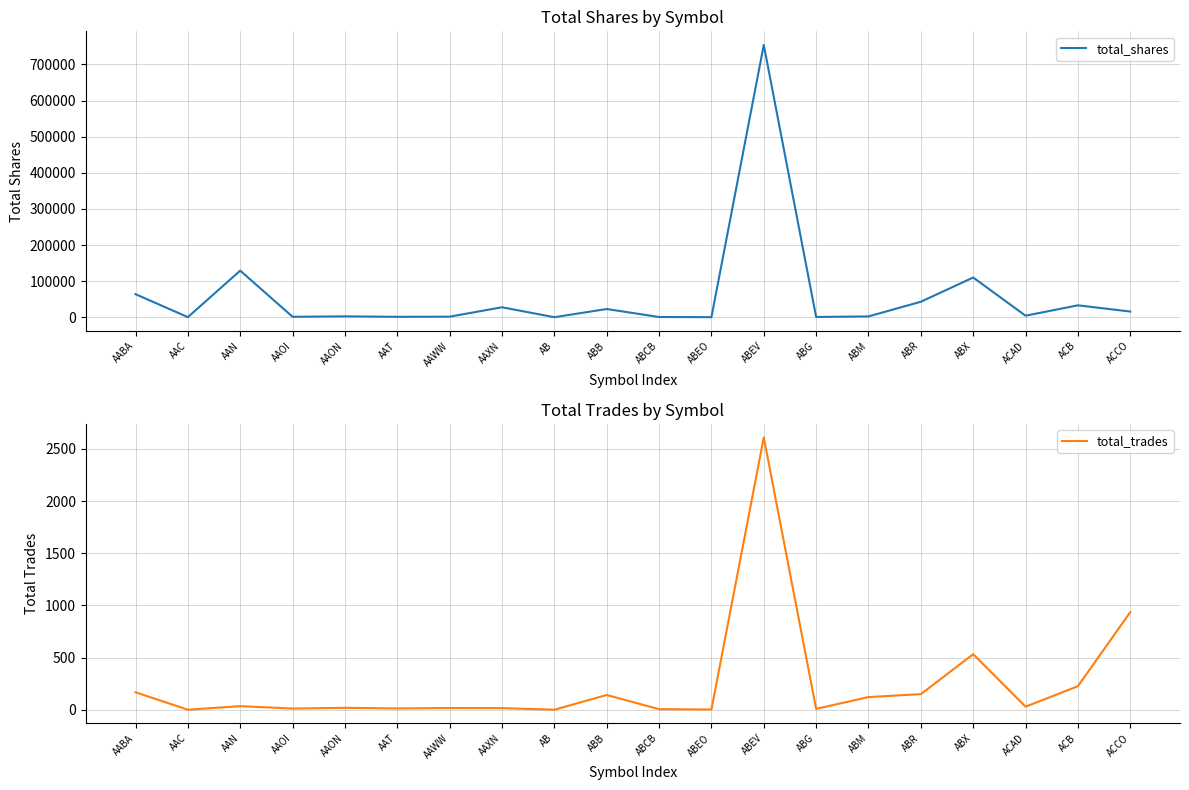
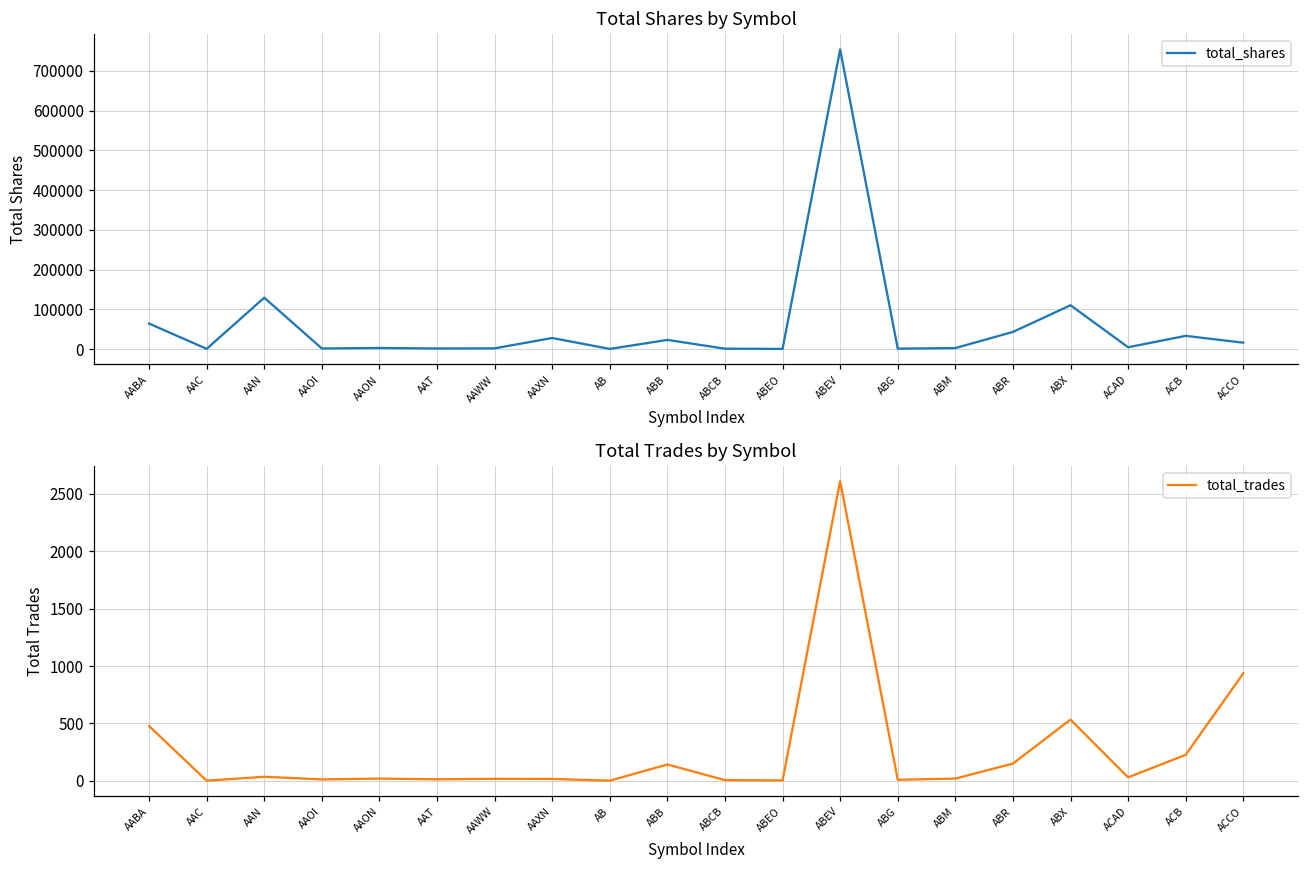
  {
    "Total Shares by Symbol": {
      "AABA": 60000,
      "AAC": 0,
      "AAN": 130000,
      "AAOI": 0,
      "AAON": 0,
      "AAT": 0,
      "AAWW": 0,
      "AAXN": 30000,
      "AB": 0,
      "ABB": 20000,
      "ABCB": 0,
      "ABEO": 0,
      "ABEV": 750000,
      "ABG": 0,
      "ABM": 0,
      "ABR": 40000,
      "ABX": 110000,
      "ACAD": 0,
      "ACB": 30000,
      "ACCO": 20000
    },
    "Total Trades by Symbol": {
-     "AABA": 170,
+     "AABA": 480,
      "AAC": 0,
      "AAN": 40,
      "AAOI": 10,
      "AAON": 20,
      "AAT": 10,
      "AAWW": 20,
      "AAXN": 20,
      "AB": 0,
      "ABB": 140,
      "ABCB": 10,
      "ABEO": 0,
      "ABEV": 2610,
      "ABG": 10,
-     "ABM": 120,
+     "ABM": 20,
      "ABR": 150,
      "ABX": 530,
      "ACAD": 30,
      "ACB": 230,
      "ACCO": 940
    }
  }
